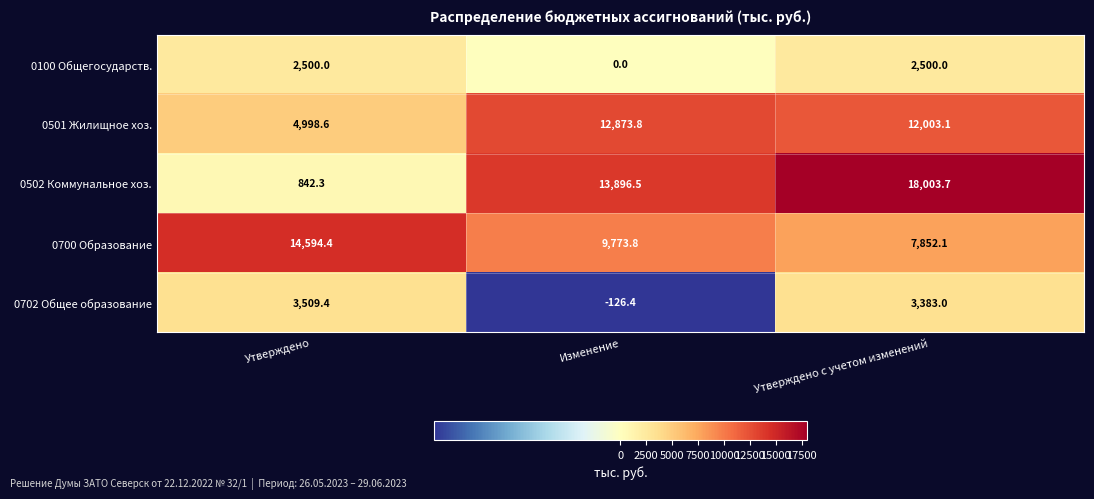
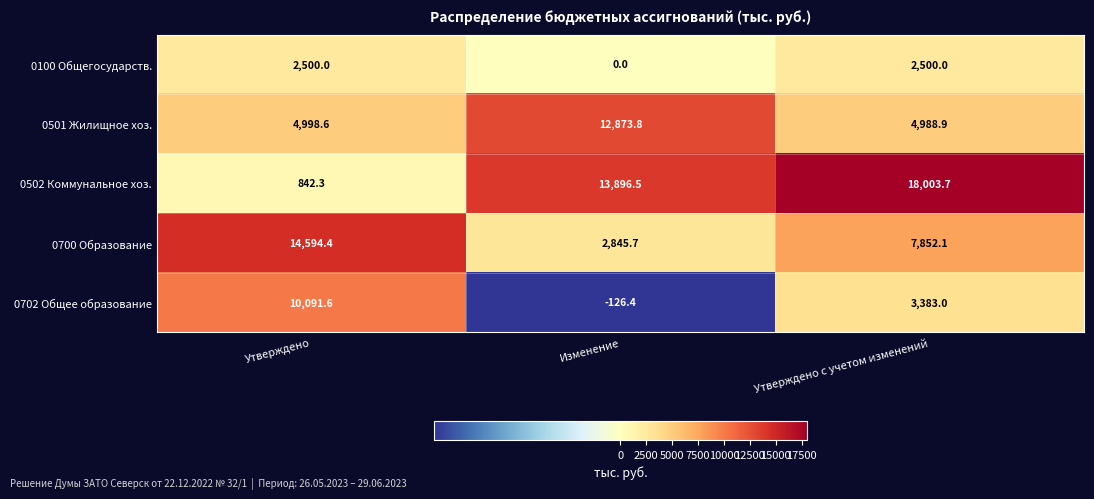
  {
    "0100 Общегосударств.": {
      "Утверждено": "2,500.0",
      "Изменение": "0.0",
      "Утверждено с учетом изменений": "2,500.0"
    },
    "0501 Жилищное хоз.": {
      "Утверждено": "4,998.6",
      "Изменение": "12,873.8",
-     "Утверждено с учетом изменений": "12,003.1"
+     "Утверждено с учетом изменений": "4,988.9"
    },
    "0502 Коммунальное хоз.": {
      "Утверждено": "842.3",
      "Изменение": "13,896.5",
      "Утверждено с учетом изменений": "18,003.7"
    },
    "0700 Образование": {
      "Утверждено": "14,594.4",
-     "Изменение": "9,773.8",
+     "Изменение": "2,845.7",
      "Утверждено с учетом изменений": "7,852.1"
    },
    "0702 Общее образование": {
-     "Утверждено": "3,509.4",
+     "Утверждено": "10,091.6",
      "Изменение": "-126.4",
      "Утверждено с учетом изменений": "3,383.0"
    }
  }
